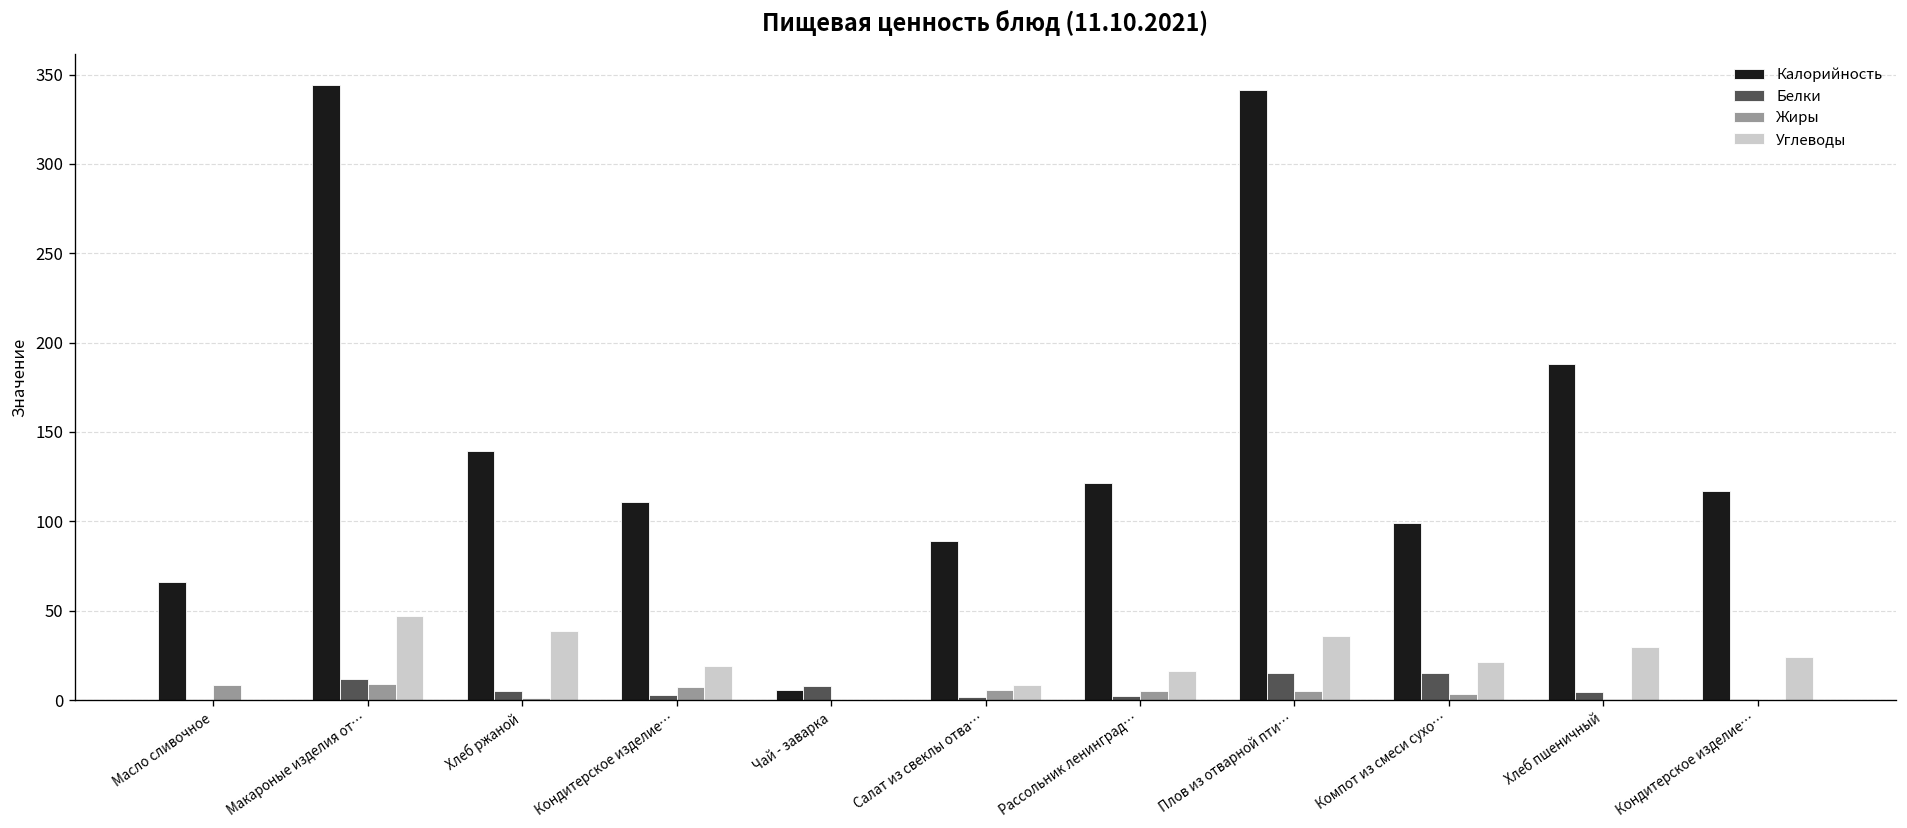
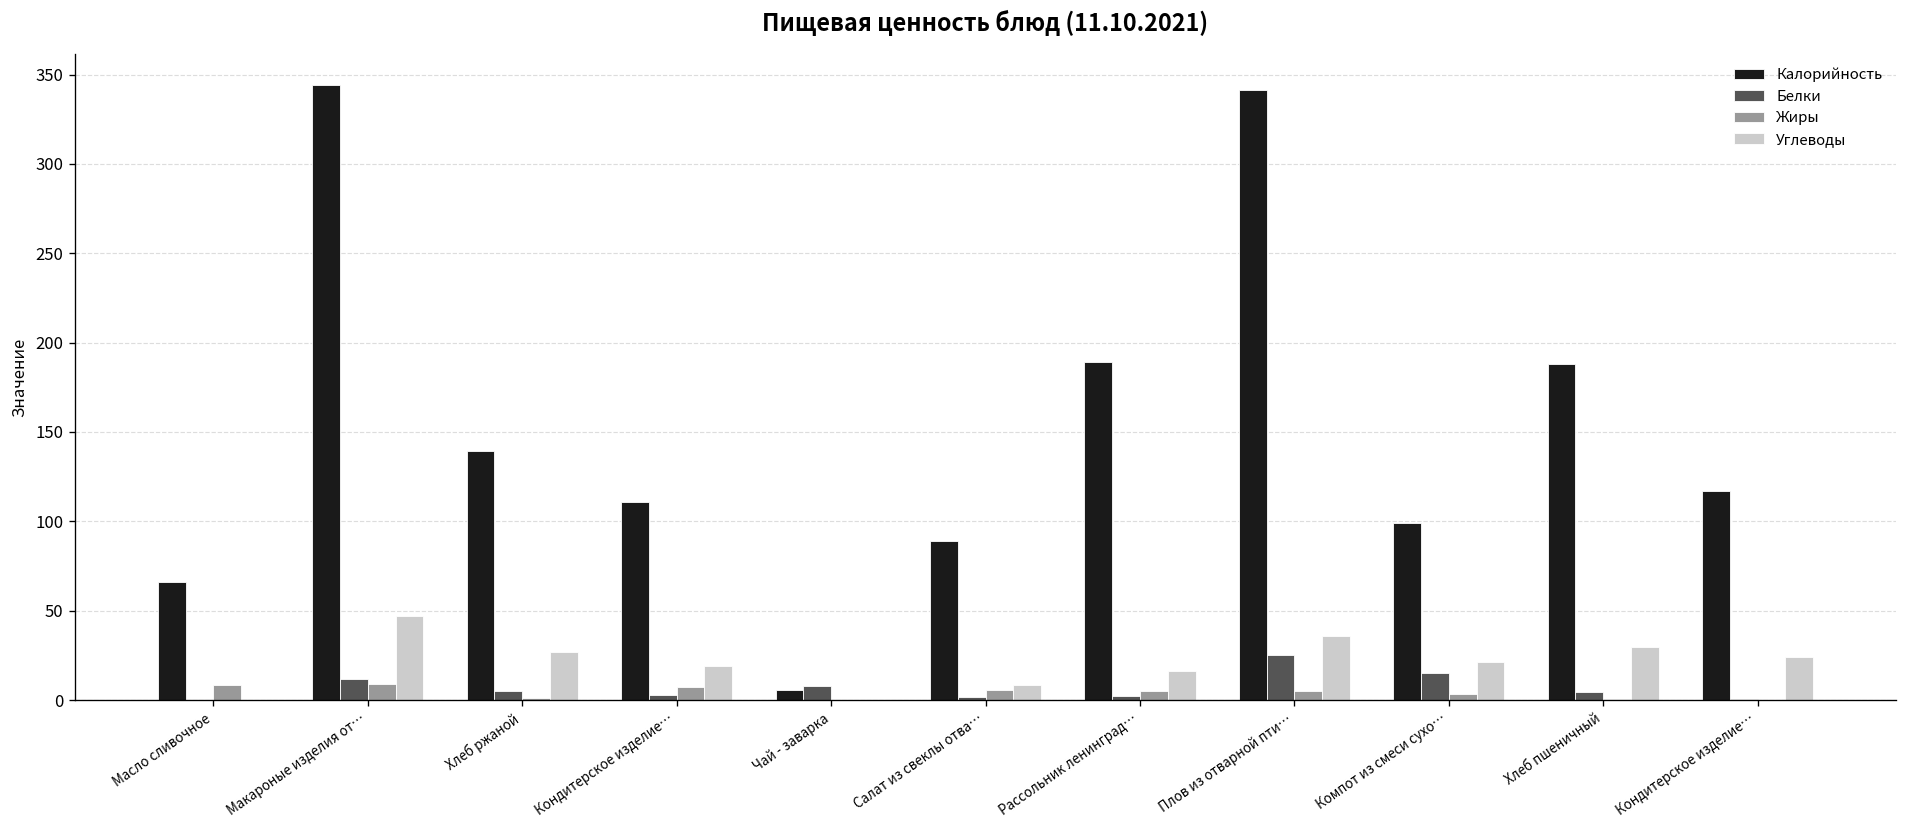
  {
    "Калорийность": {
      "Масло сливочное": 66,
      "Макароные изделия от…": 344,
      "Хлеб ржаной": 139,
      "Чай - заварка": 6,
      "Салат из свеклы отва…": 89,
-     "Рассольник ленинград…": 121,
+     "Рассольник ленинград…": 189,
      "Плов из отварной пти…": 341,
      "Компот из смеси сухо…": 99,
      "Хлеб пшеничный": 188
    },
    "Белки": {
      "Макароные изделия от…": 12,
      "Хлеб ржаной": 5,
      "Чай - заварка": 8,
      "Рассольник ленинград…": 2,
-     "Плов из отварной пти…": 15,
+     "Плов из отварной пти…": 25,
      "Компот из смеси сухо…": 15,
      "Хлеб пшеничный": 5
    },
    "Жиры": {
      "Масло сливочное": 8,
      "Макароные изделия от…": 9,
      "Салат из свеклы отва…": 6,
      "Рассольник ленинград…": 5,
      "Плов из отварной пти…": 5,
      "Компот из смеси сухо…": 4
    },
    "Углеводы": {
      "Макароные изделия от…": 47,
-     "Хлеб ржаной": 39,
+     "Хлеб ржаной": 27,
      "Салат из свеклы отва…": 8,
      "Рассольник ленинград…": 16,
      "Плов из отварной пти…": 36,
      "Компот из смеси сухо…": 21,
      "Хлеб пшеничный": 30
    }
  }
